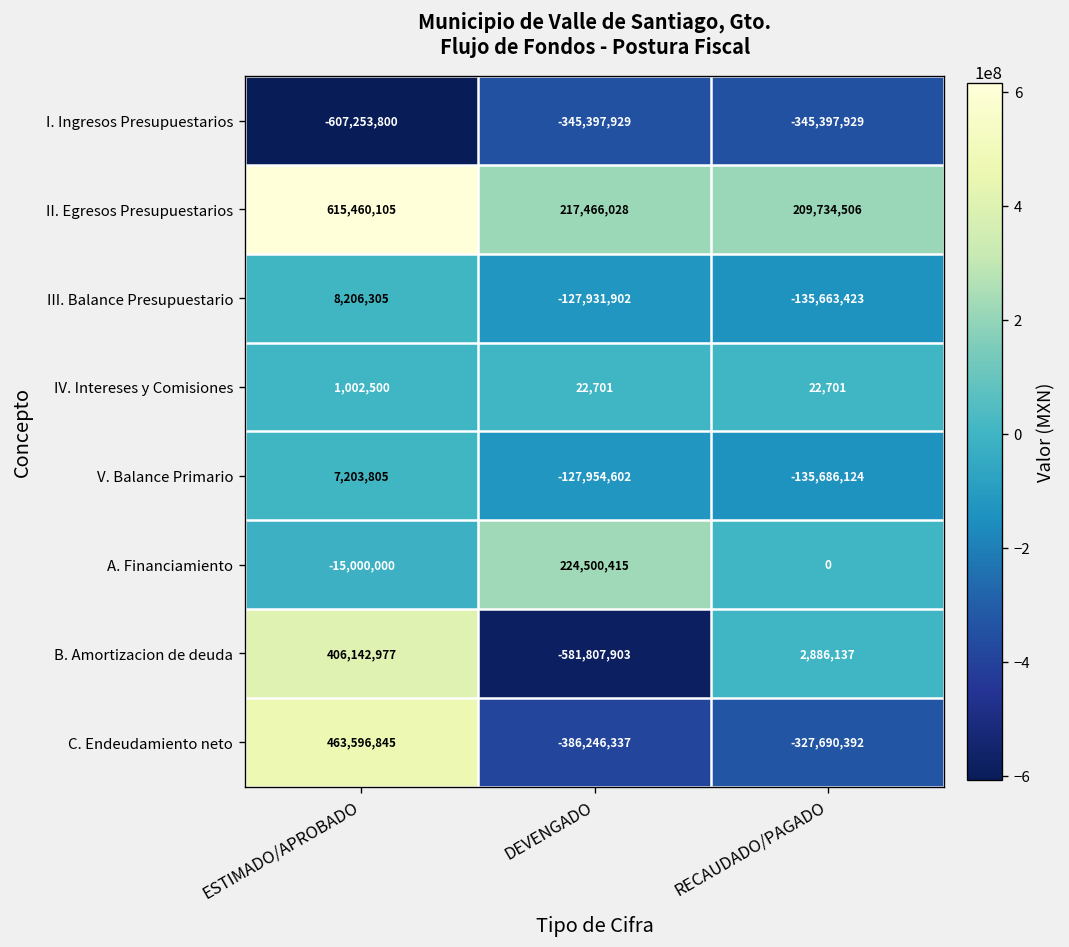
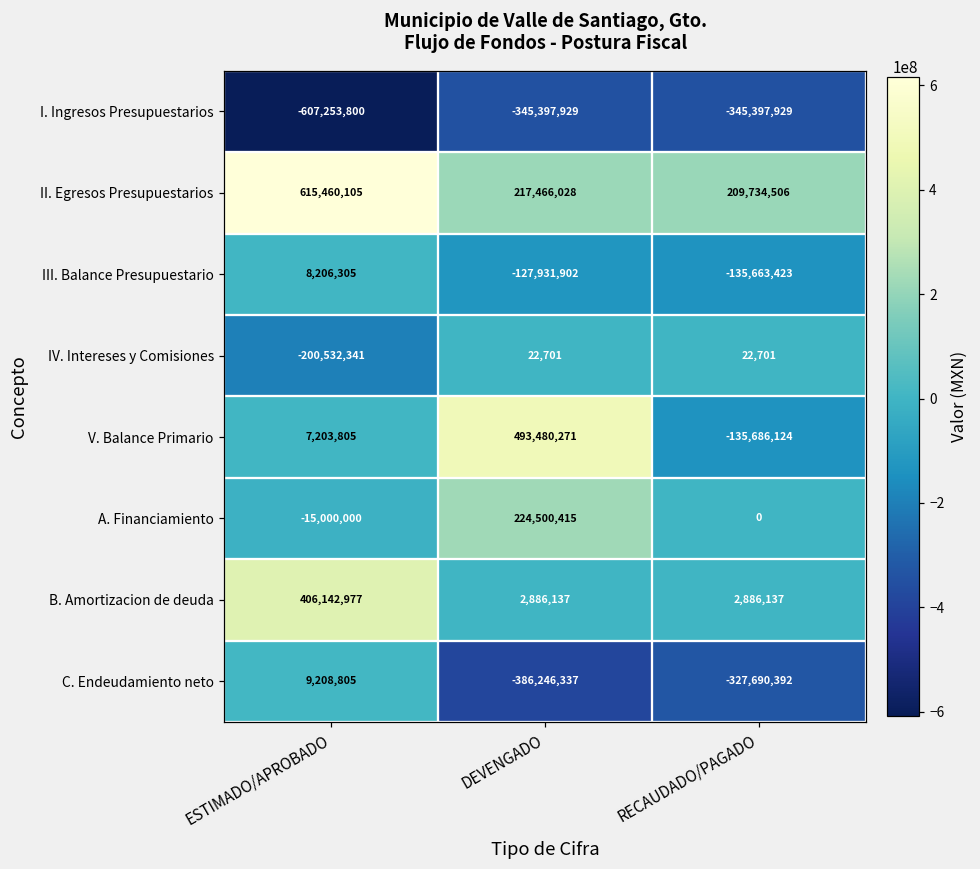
  {
    "I. Ingresos Presupuestarios": {
      "ESTIMADO/APROBADO": "-607,253,800",
      "DEVENGADO": "-345,397,929",
      "RECAUDADO/PAGADO": "-345,397,929"
    },
    "II. Egresos Presupuestarios": {
      "ESTIMADO/APROBADO": "615,460,105",
      "DEVENGADO": "217,466,028",
      "RECAUDADO/PAGADO": "209,734,506"
    },
    "III. Balance Presupuestario": {
      "ESTIMADO/APROBADO": "8,206,305",
      "DEVENGADO": "-127,931,902",
      "RECAUDADO/PAGADO": "-135,663,423"
    },
    "IV. Intereses y Comisiones": {
-     "ESTIMADO/APROBADO": "1,002,500",
+     "ESTIMADO/APROBADO": "-200,532,341",
      "DEVENGADO": "22,701",
      "RECAUDADO/PAGADO": "22,701"
    },
    "V. Balance Primario": {
      "ESTIMADO/APROBADO": "7,203,805",
-     "DEVENGADO": "-127,954,602",
+     "DEVENGADO": "493,480,271",
      "RECAUDADO/PAGADO": "-135,686,124"
    },
    "A. Financiamiento": {
      "ESTIMADO/APROBADO": "-15,000,000",
      "DEVENGADO": "224,500,415",
      "RECAUDADO/PAGADO": "0"
    },
    "B. Amortizacion de deuda": {
      "ESTIMADO/APROBADO": "406,142,977",
-     "DEVENGADO": "-581,807,903",
+     "DEVENGADO": "2,886,137",
      "RECAUDADO/PAGADO": "2,886,137"
    },
    "C. Endeudamiento neto": {
-     "ESTIMADO/APROBADO": "463,596,845",
+     "ESTIMADO/APROBADO": "9,208,805",
      "DEVENGADO": "-386,246,337",
      "RECAUDADO/PAGADO": "-327,690,392"
    }
  }
